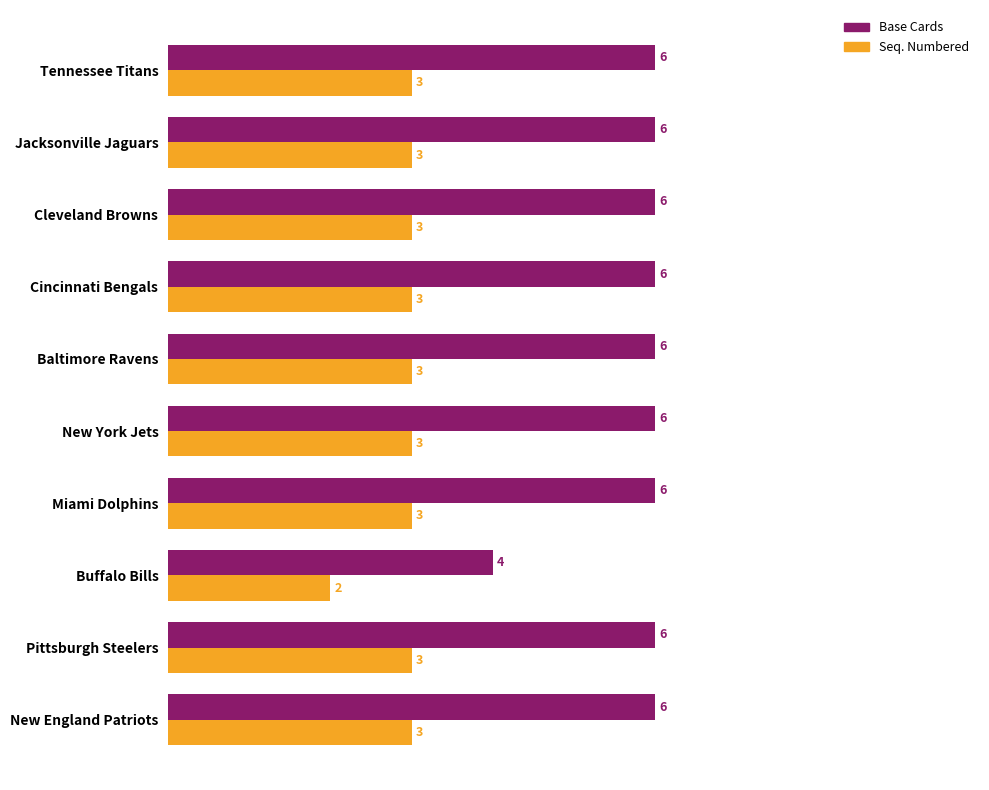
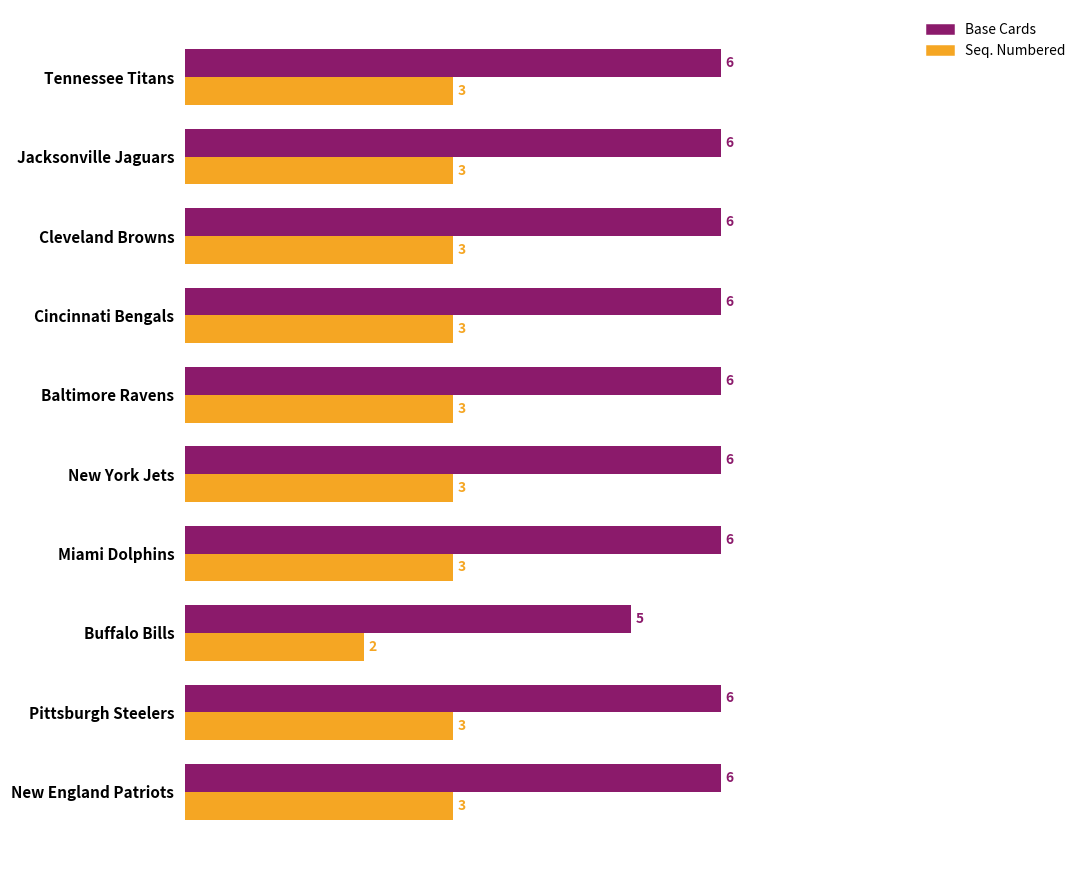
  {
    "Base Cards": {
      "Tennessee Titans": 6,
      "Jacksonville Jaguars": 6,
      "Cleveland Browns": 6,
      "Cincinnati Bengals": 6,
      "Baltimore Ravens": 6,
      "New York Jets": 6,
      "Miami Dolphins": 6,
-     "Buffalo Bills": 4,
+     "Buffalo Bills": 5,
      "Pittsburgh Steelers": 6,
      "New England Patriots": 6
    },
    "Seq. Numbered": {
      "Tennessee Titans": 3,
      "Jacksonville Jaguars": 3,
      "Cleveland Browns": 3,
      "Cincinnati Bengals": 3,
      "Baltimore Ravens": 3,
      "New York Jets": 3,
      "Miami Dolphins": 3,
      "Buffalo Bills": 2,
      "Pittsburgh Steelers": 3,
      "New England Patriots": 3
    }
  }
